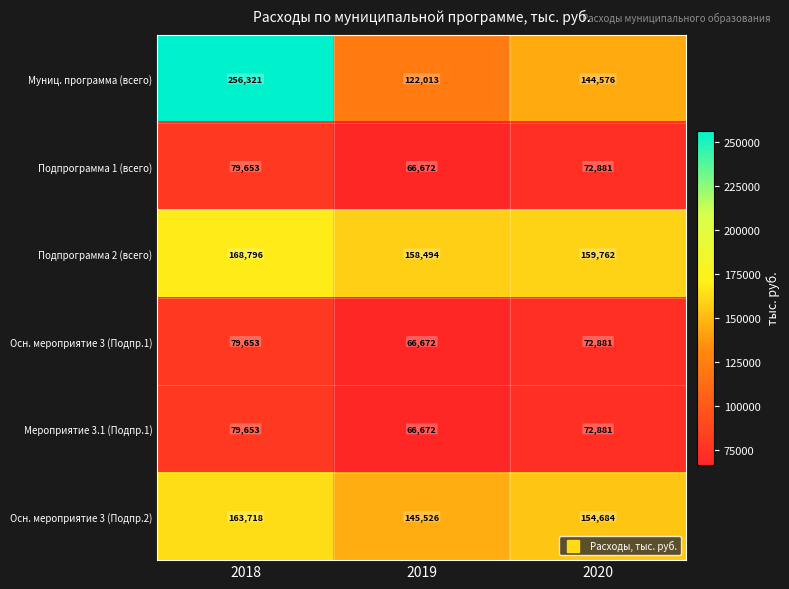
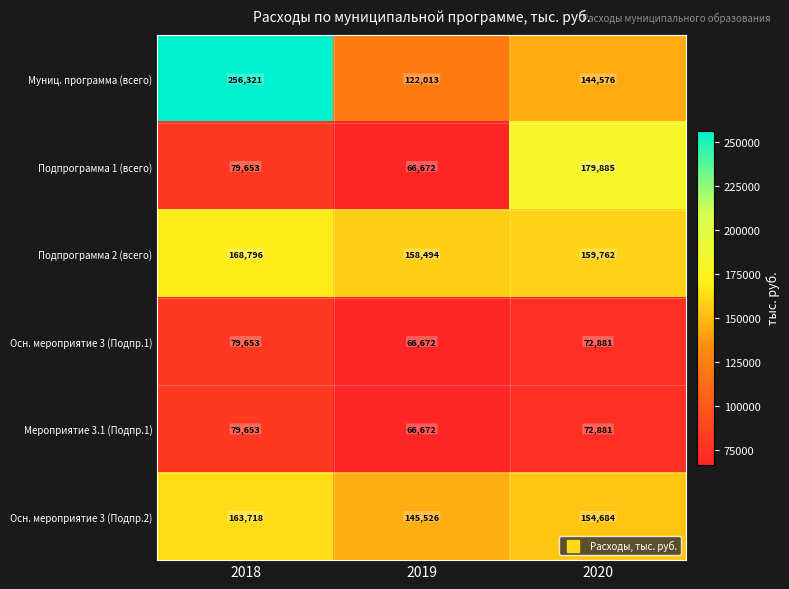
  {
    "Подпрограмма 1 (всего)": {
-     "2020": "72,881"
+     "2020": "179,885"
    }
  }
